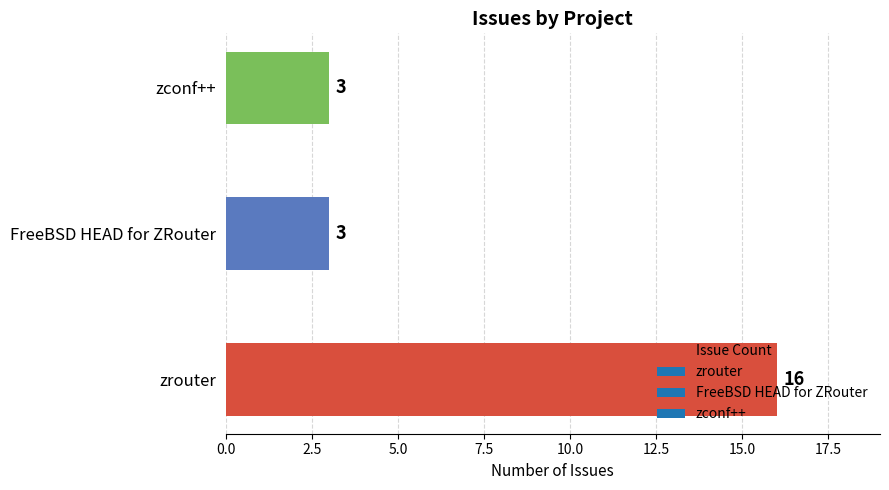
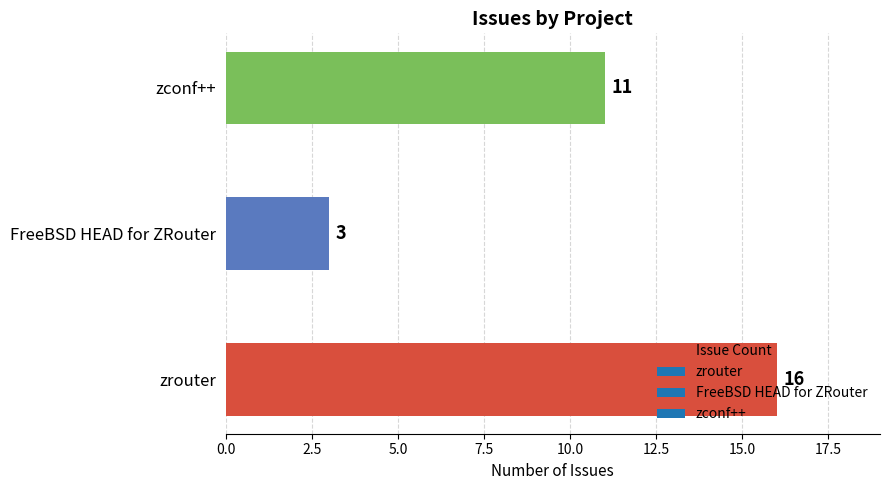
  {
-   "zconf++": 3,
+   "zconf++": 11,
    "FreeBSD HEAD for ZRouter": 3,
    "zrouter": 16
  }
